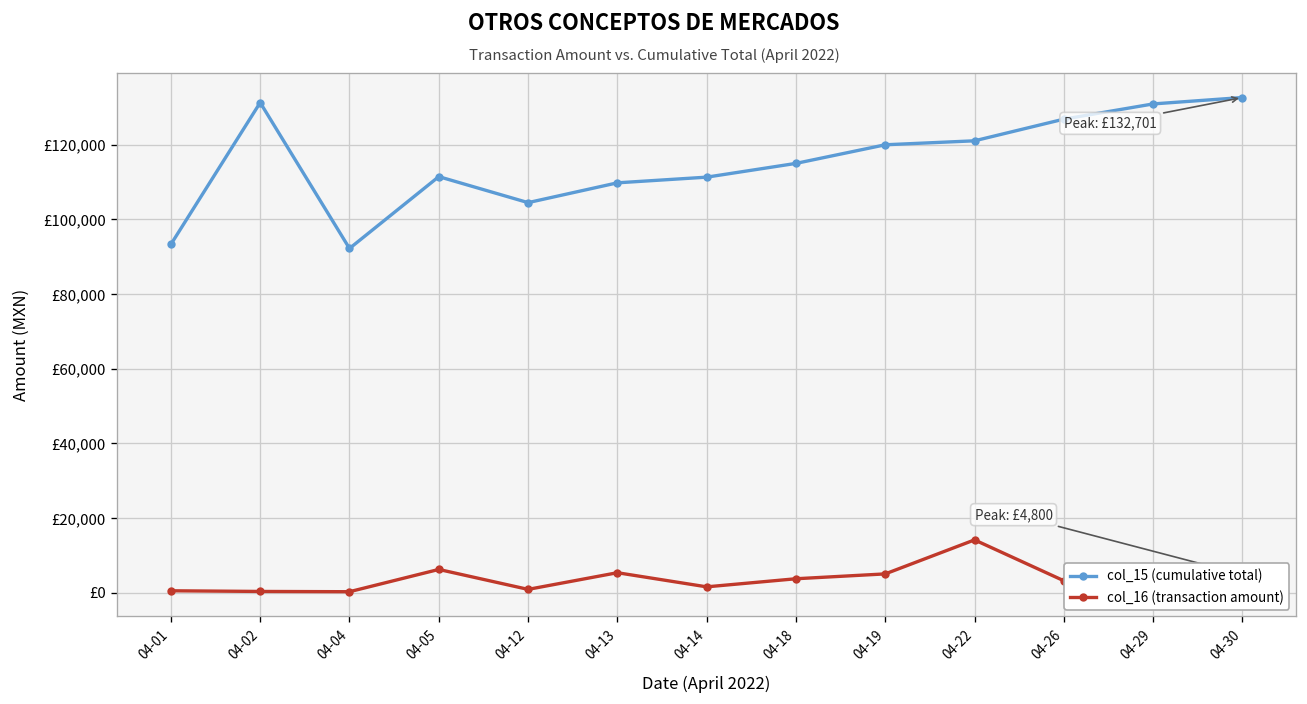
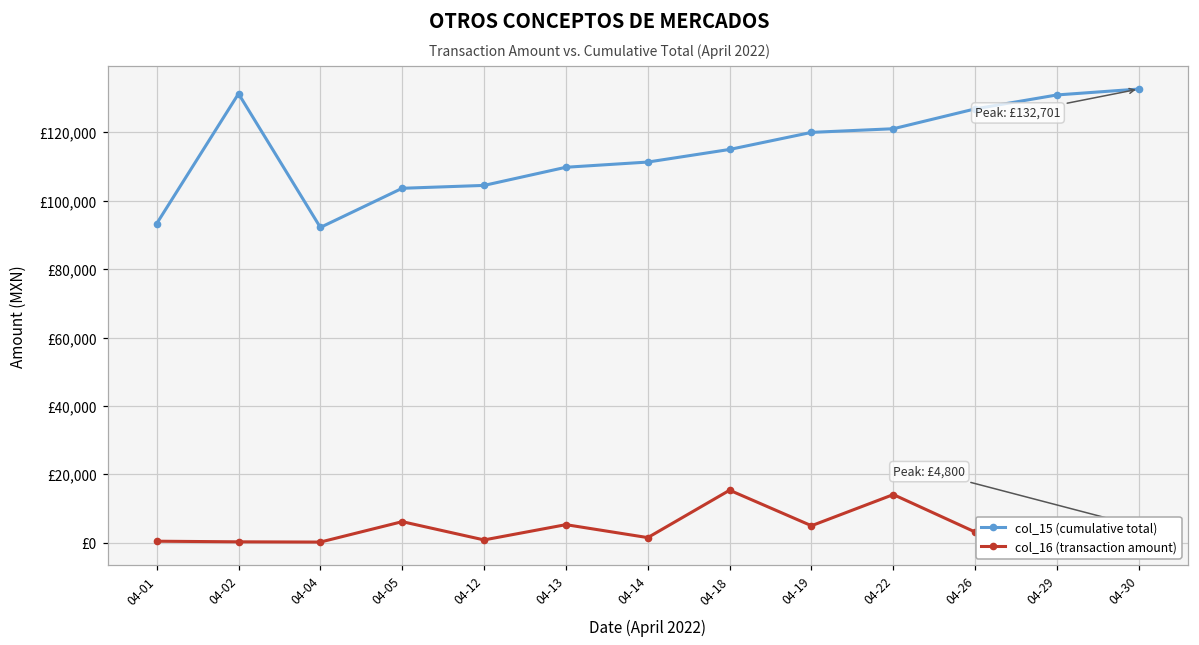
  {
    "col_15 (cumulative total)": {
      "04-01": "£93,000",
      "04-02": "£131,000",
      "04-04": "£92,000",
-     "04-05": "£111,000",
+     "04-05": "£104,000",
      "04-12": "£105,000",
      "04-13": "£110,000",
      "04-14": "£111,000",
      "04-18": "£115,000",
      "04-19": "£120,000",
      "04-22": "£121,000",
      "04-30": "£133,000"
    },
    "col_16 (transaction amount)": {
      "04-01": "£0",
      "04-02": "£0",
      "04-04": "£0",
      "04-05": "£6,000",
      "04-12": "£1,000",
      "04-13": "£5,000",
      "04-14": "£2,000",
-     "04-18": "£4,000",
+     "04-18": "£15,000",
      "04-19": "£5,000",
      "04-26": "£3,000"
    }
  }
